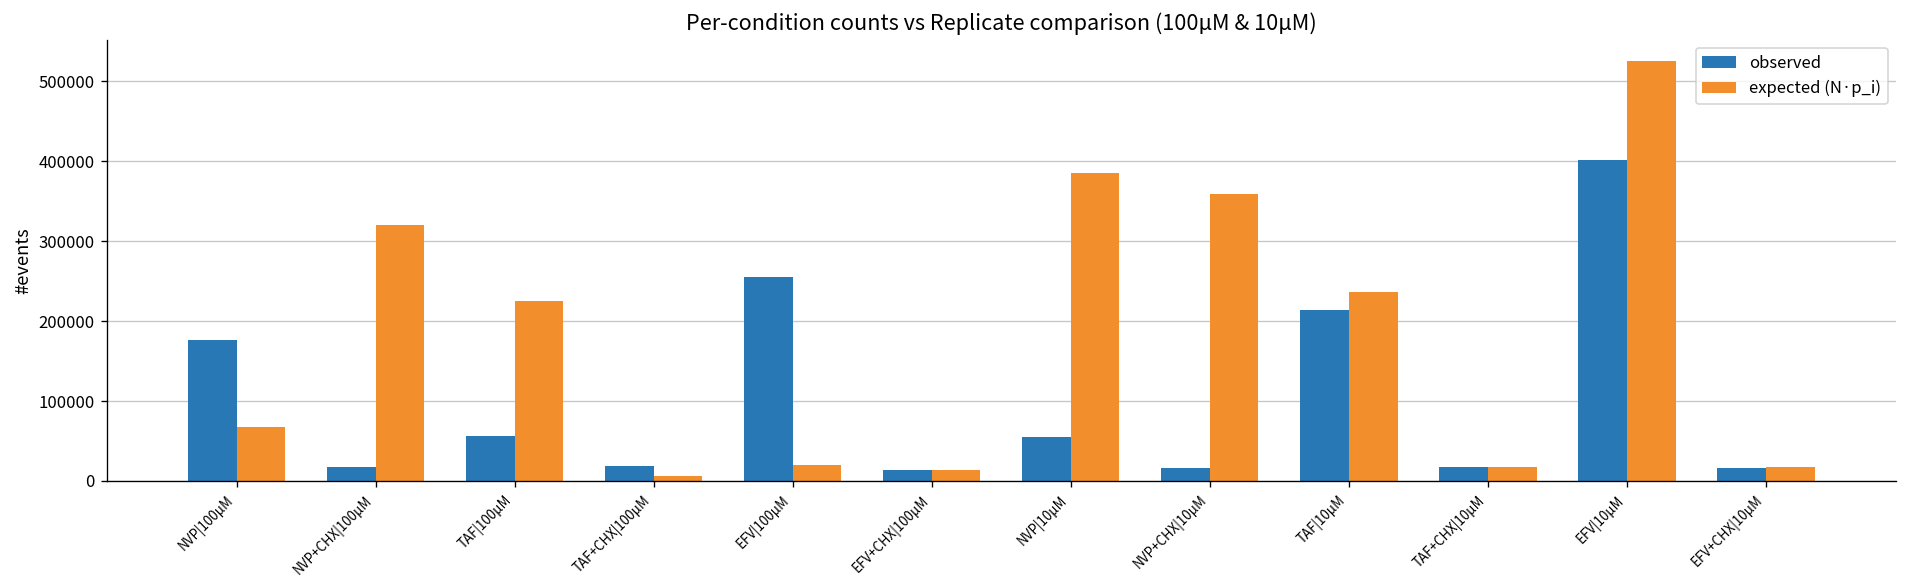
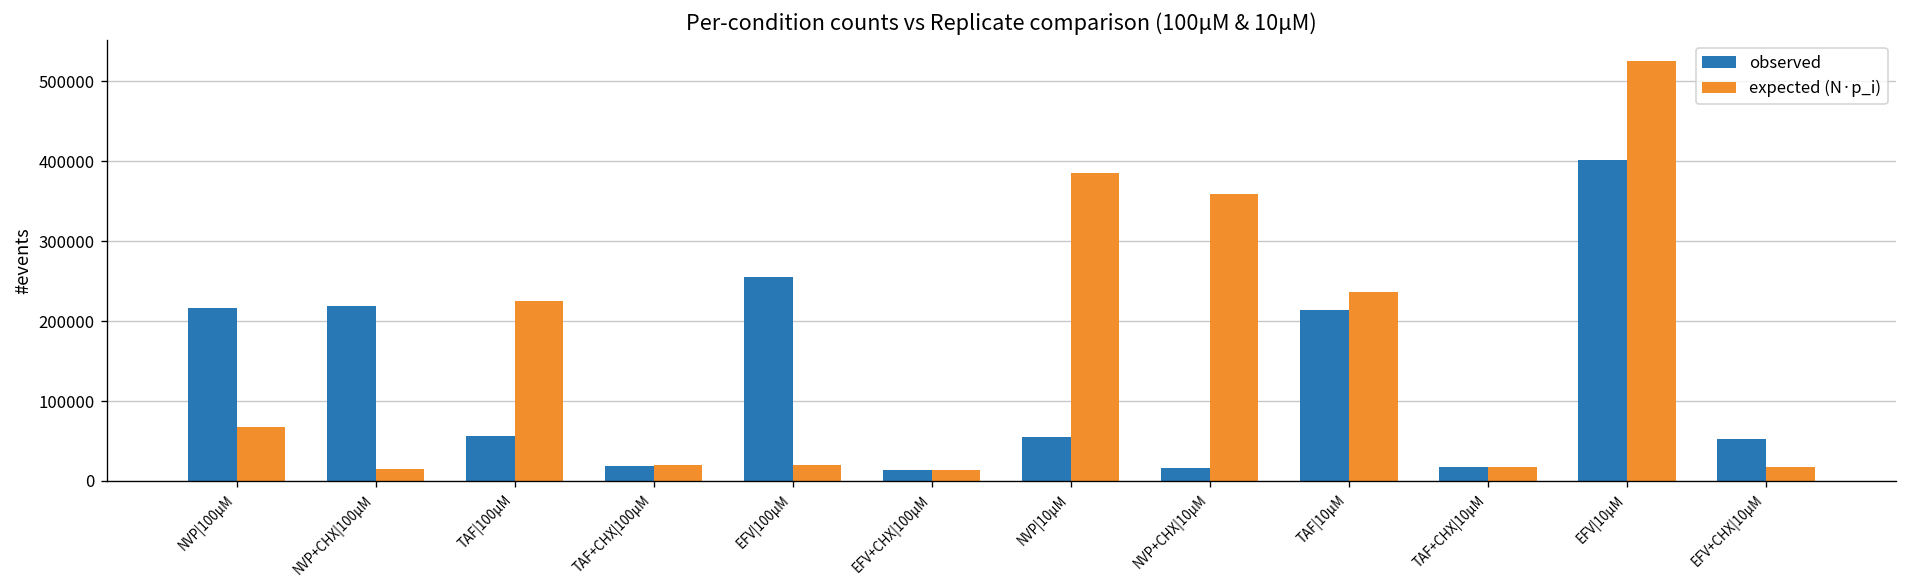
  {
    "observed": {
-     "NVP|100µM": 180000,
-     "NVP+CHX|100µM": 20000,
+     "NVP|100µM": 220000,
+     "NVP+CHX|100µM": 220000,
      "TAF|100µM": 60000,
      "TAF+CHX|100µM": 20000,
      "EFV|100µM": 260000,
      "EFV+CHX|100µM": 10000,
      "NVP|10µM": 60000,
      "NVP+CHX|10µM": 20000,
      "TAF|10µM": 210000,
      "TAF+CHX|10µM": 20000,
      "EFV|10µM": 400000,
-     "EFV+CHX|10µM": 20000
+     "EFV+CHX|10µM": 50000
    },
    "expected (N·p_i)": {
      "NVP|100µM": 70000,
-     "NVP+CHX|100µM": 320000,
+     "NVP+CHX|100µM": 10000,
      "TAF|100µM": 220000,
-     "TAF+CHX|100µM": 10000,
+     "TAF+CHX|100µM": 20000,
      "EFV|100µM": 20000,
      "EFV+CHX|100µM": 10000,
      "NVP|10µM": 380000,
      "NVP+CHX|10µM": 360000,
      "TAF|10µM": 240000,
      "TAF+CHX|10µM": 20000,
      "EFV|10µM": 530000,
      "EFV+CHX|10µM": 20000
    }
  }
